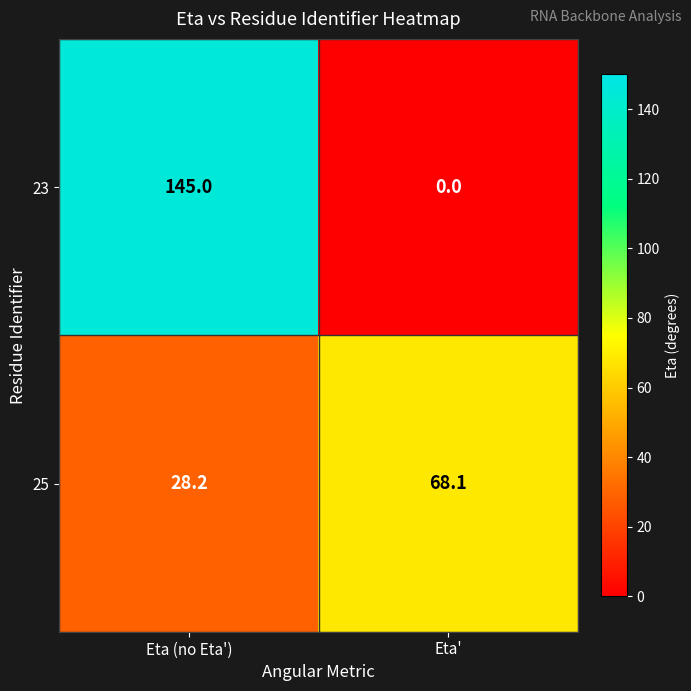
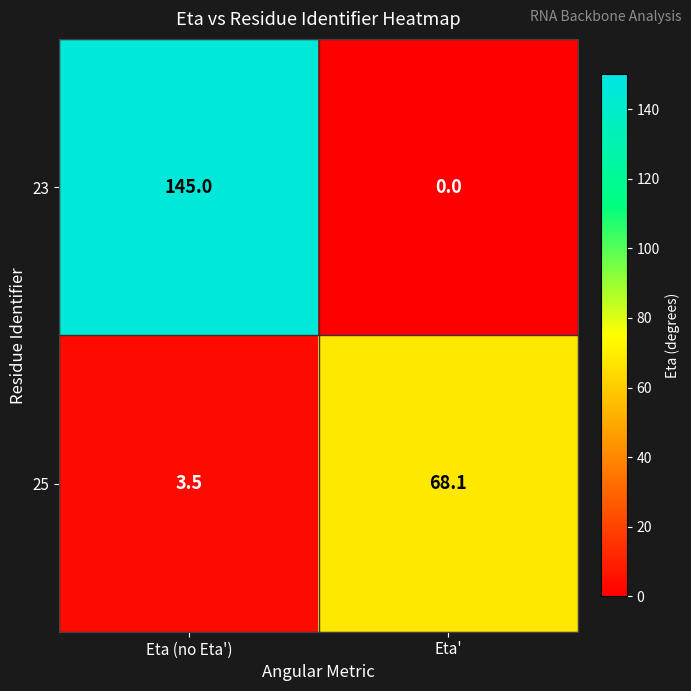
  {
    "23": {
      "Eta (no Eta')": 145.0,
      "Eta'": 0.0
    },
    "25": {
-     "Eta (no Eta')": 28.2,
+     "Eta (no Eta')": 3.5,
      "Eta'": 68.1
    }
  }
